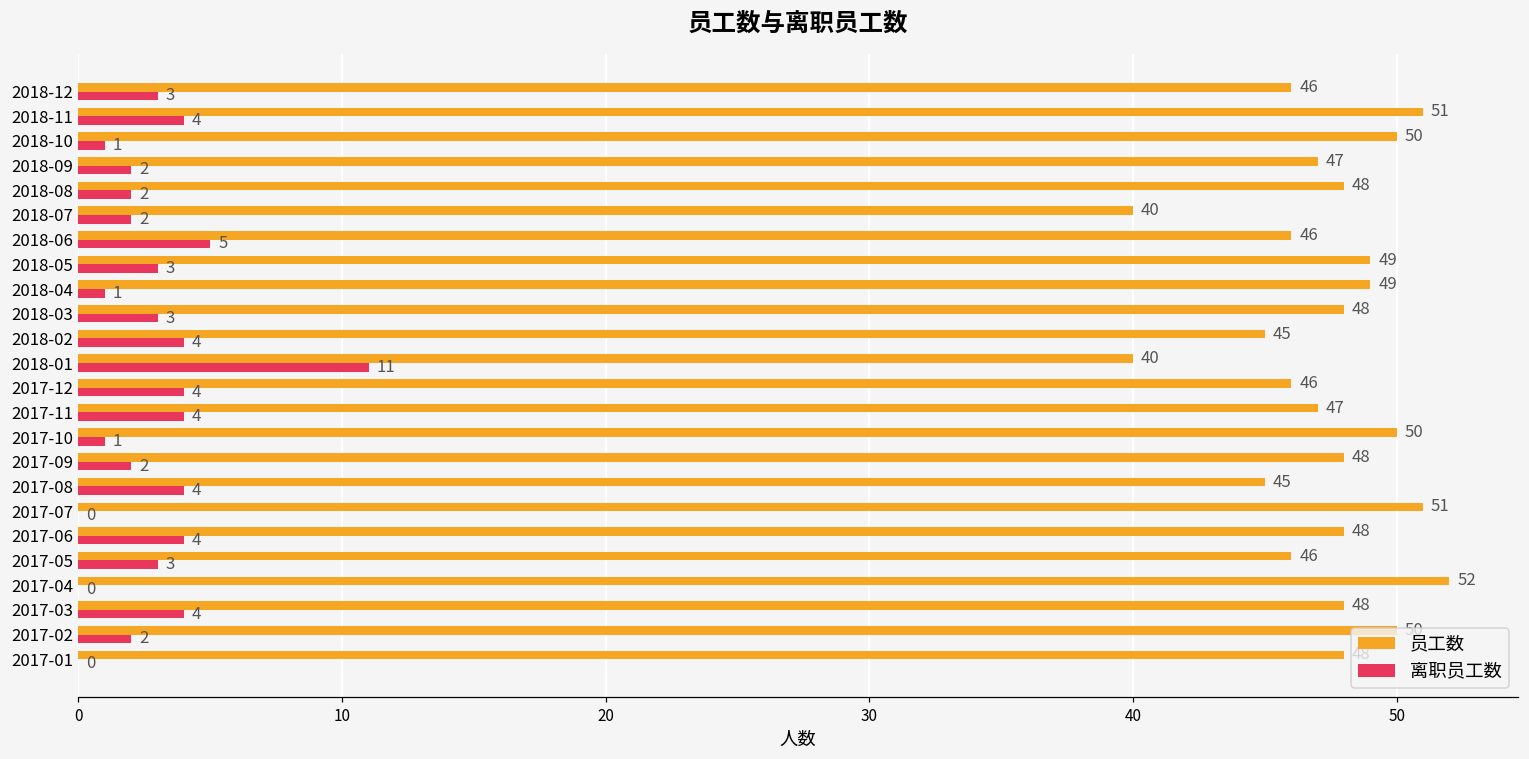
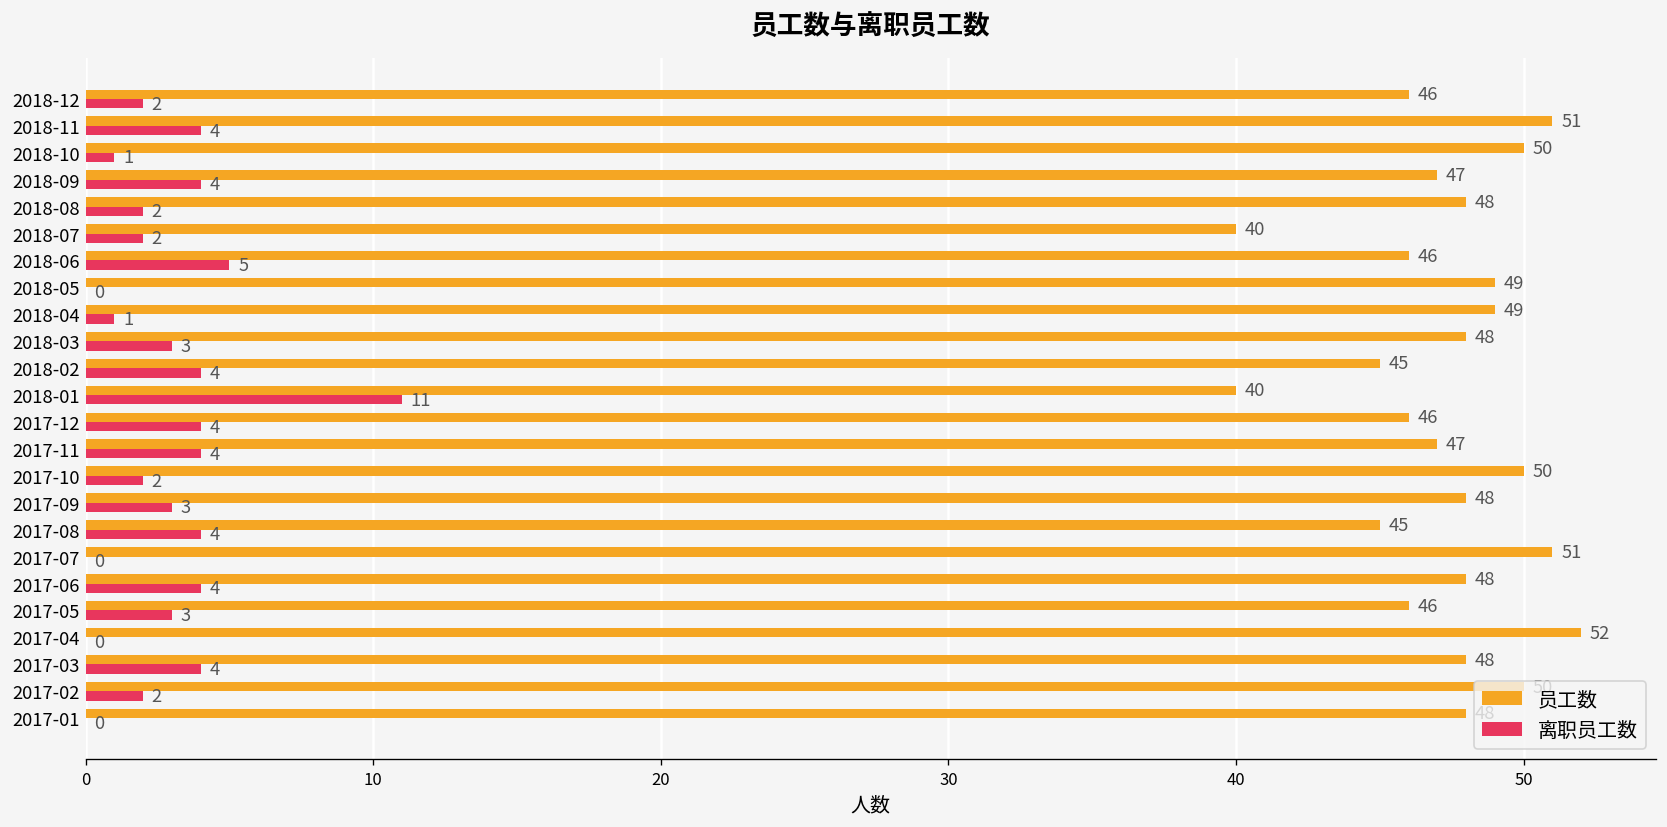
  {
    "员工数": {
      "2018-12": 46,
      "2018-11": 51,
      "2018-10": 50,
      "2018-09": 47,
      "2018-08": 48,
      "2018-07": 40,
      "2018-06": 46,
      "2018-05": 49,
      "2018-04": 49,
      "2018-03": 48,
      "2018-02": 45,
      "2018-01": 40,
      "2017-12": 46,
      "2017-11": 47,
      "2017-10": 50,
      "2017-09": 48,
      "2017-08": 45,
      "2017-07": 51,
      "2017-06": 48,
      "2017-05": 46,
      "2017-04": 52,
      "2017-03": 48
    },
    "离职员工数": {
-     "2018-12": 3,
+     "2018-12": 2,
      "2018-11": 4,
      "2018-10": 1,
-     "2018-09": 2,
+     "2018-09": 4,
      "2018-08": 2,
      "2018-07": 2,
      "2018-06": 5,
-     "2018-05": 3,
+     "2018-05": 0,
      "2018-04": 1,
      "2018-03": 3,
      "2018-02": 4,
      "2018-01": 11,
      "2017-12": 4,
      "2017-11": 4,
-     "2017-10": 1,
-     "2017-09": 2,
+     "2017-10": 2,
+     "2017-09": 3,
      "2017-08": 4,
      "2017-07": 0,
      "2017-06": 4,
      "2017-05": 3,
      "2017-04": 0,
      "2017-03": 4,
      "2017-02": 2,
      "2017-01": 0
    }
  }
